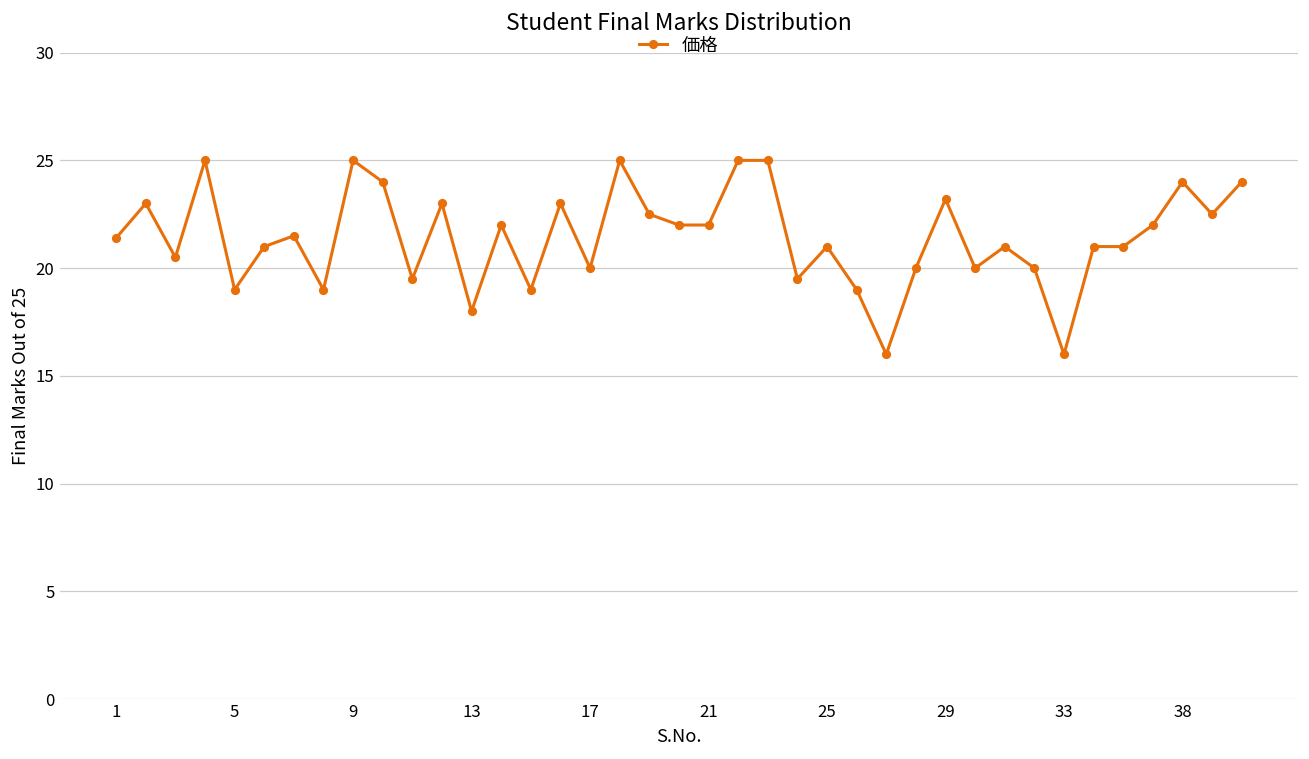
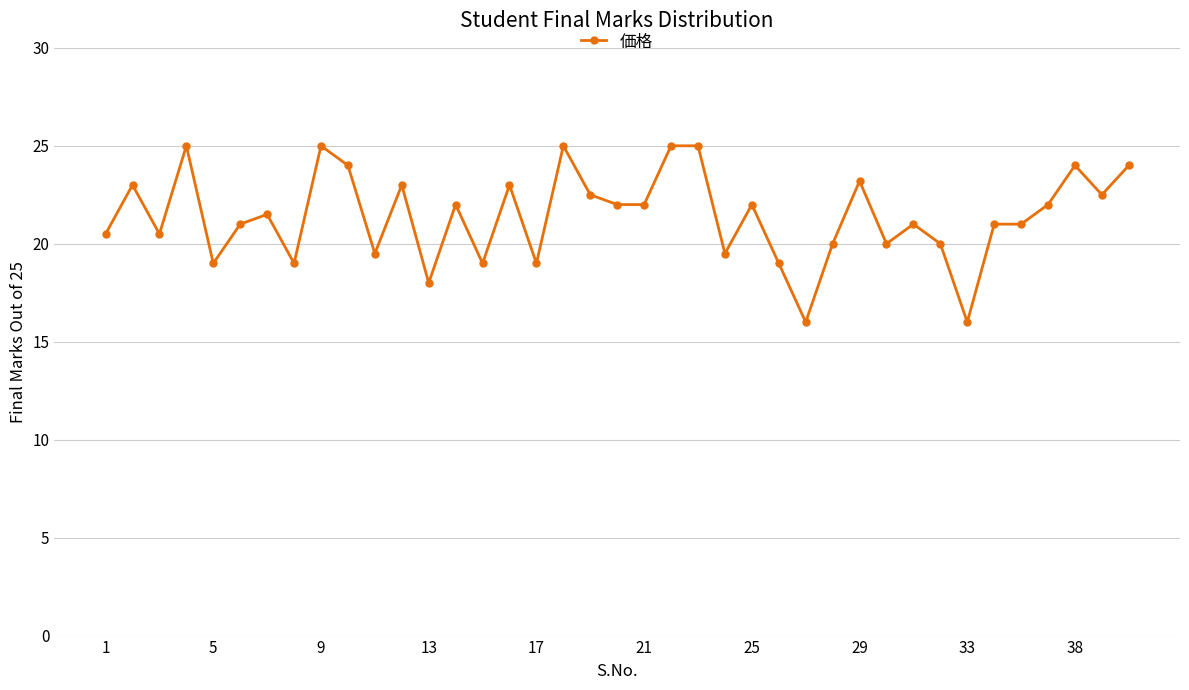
  {
-   "1": 21.4,
+   "1": 20.5,
    "5": 19.0,
    "9": 25.0,
    "13": 18.0,
-   "17": 20,
+   "17": 19,
    "21": 22.0,
-   "25": 21,
+   "25": 22,
    "29": 23.2,
    "33": 16.0,
    "38": 24.0
  }
